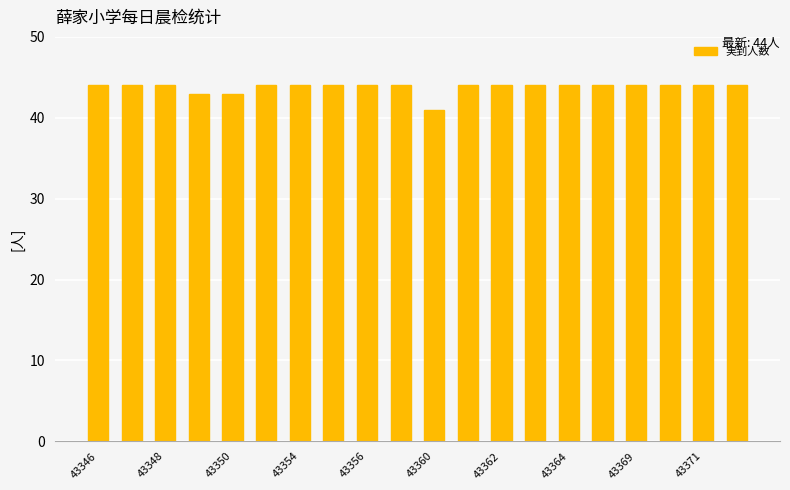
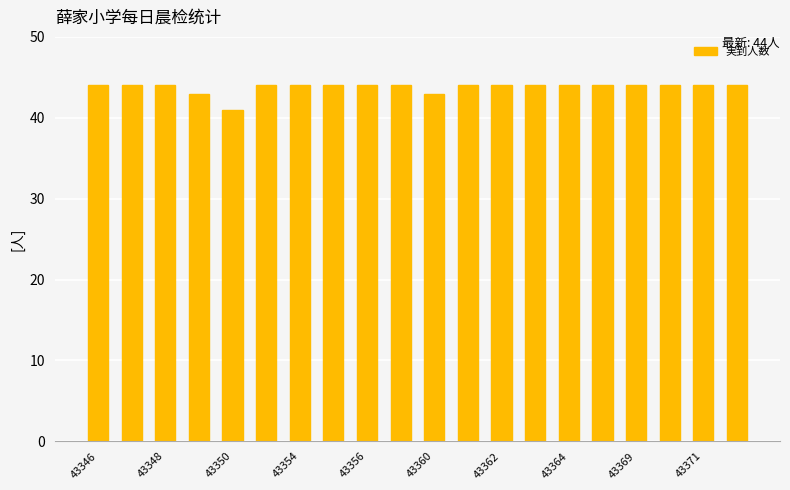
  {
    "43346": 44,
    "43348": 44,
-   "43350": 43,
+   "43350": 41,
    "43354": 44,
    "43356": 44,
-   "43360": 41,
+   "43360": 43,
    "43362": 44,
    "43364": 44,
    "43369": 44,
    "43371": 44
  }
